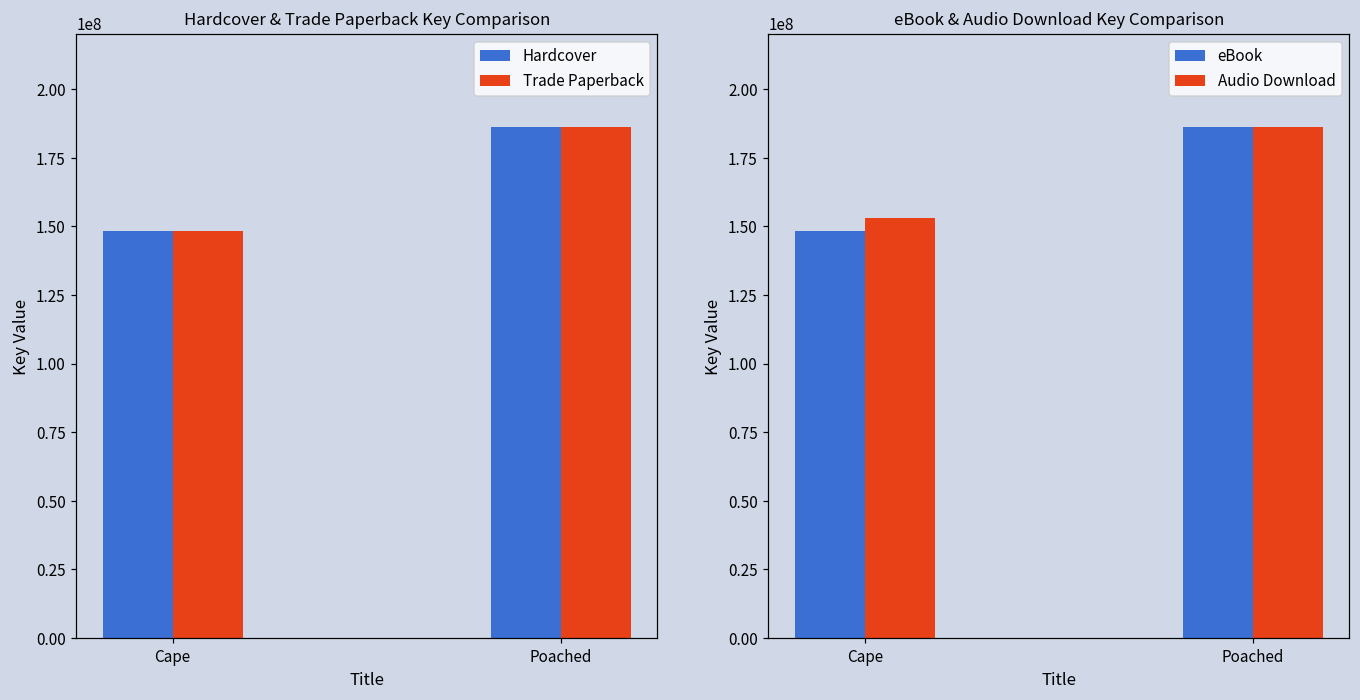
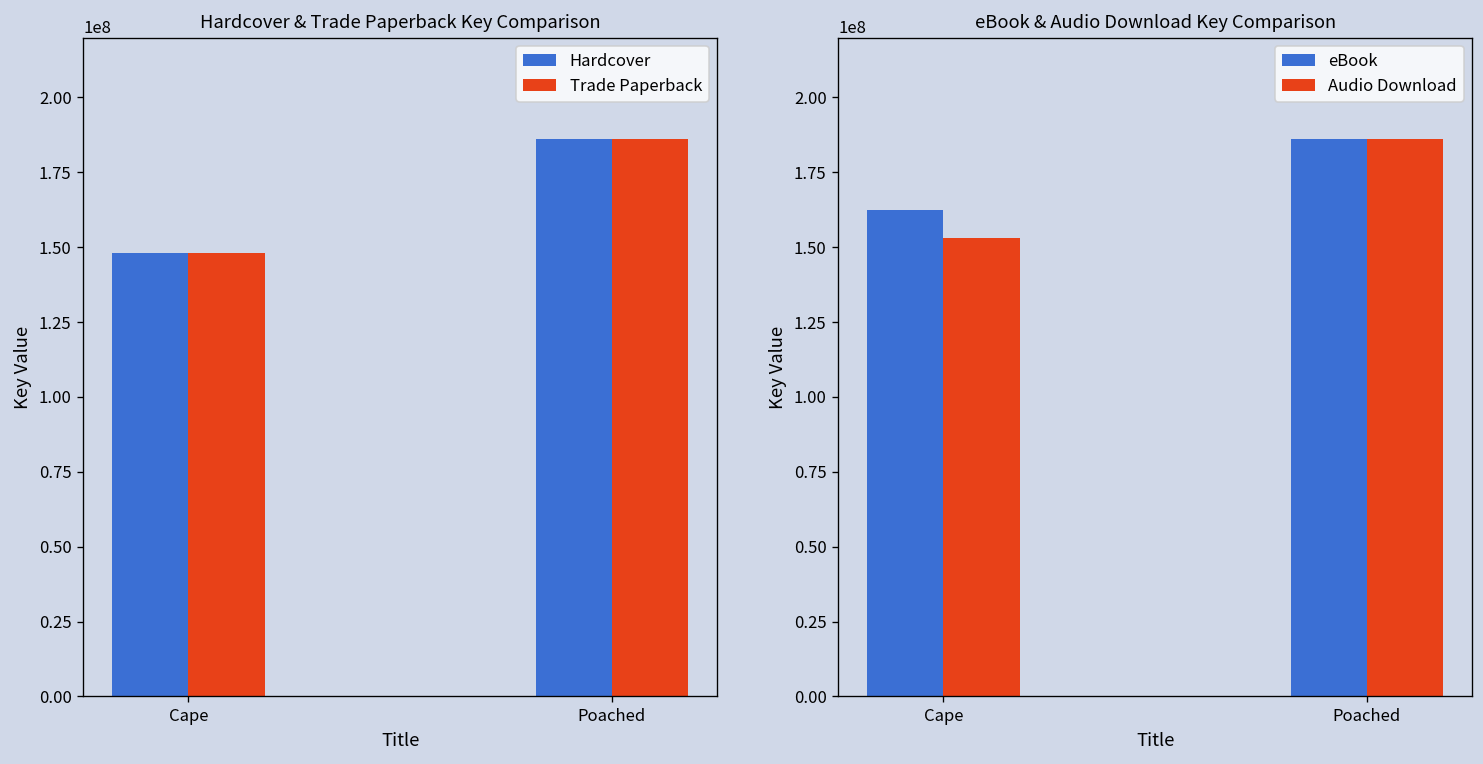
  {
    "Hardcover & Trade Paperback Key Comparison": {
      "Hardcover": {
        "Cape": 148000000,
        "Poached": 186000000
      },
      "Trade Paperback": {
        "Cape": 148000000,
        "Poached": 186000000
      }
    },
    "eBook & Audio Download Key Comparison": {
      "eBook": {
-       "Cape": 148000000,
+       "Cape": 162000000,
        "Poached": 186000000
      },
      "Audio Download": {
        "Cape": 153000000,
        "Poached": 186000000
      }
    }
  }
